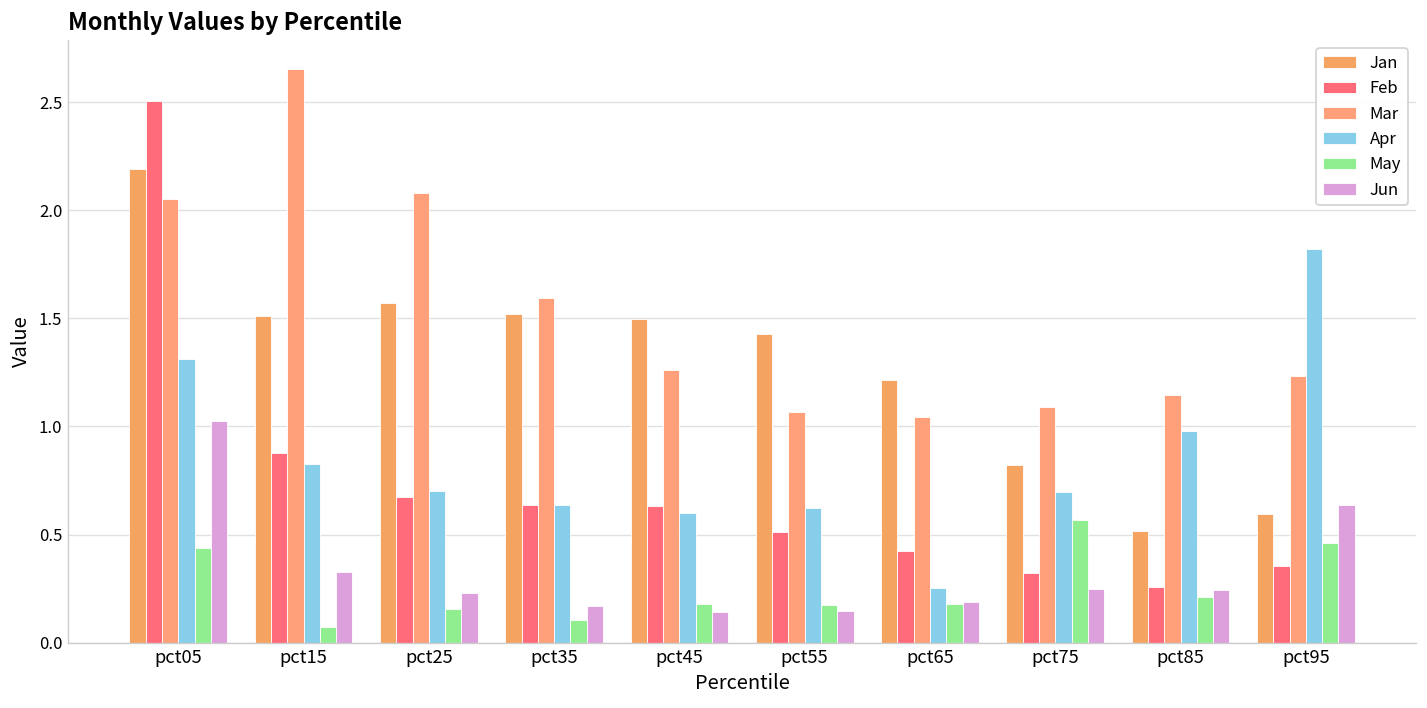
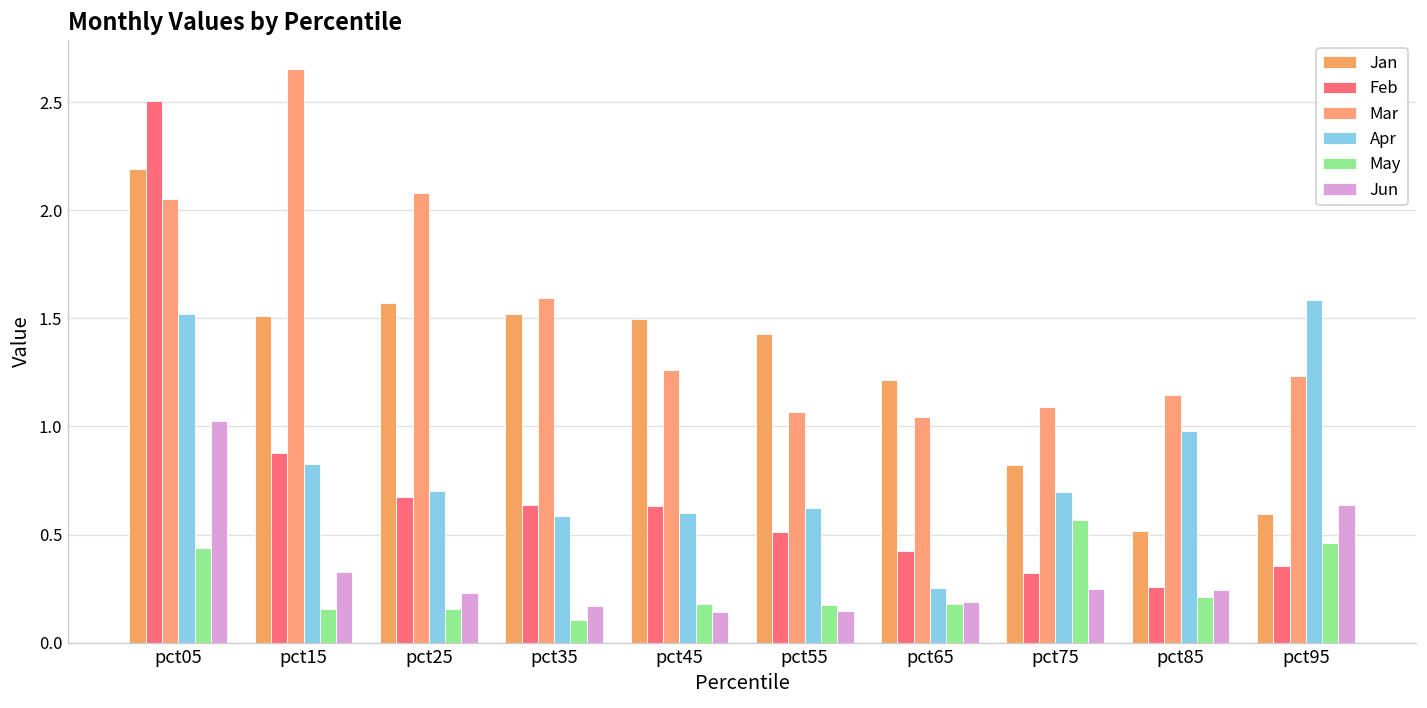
  {
    "Apr": {
-     "pct05": 1.31,
+     "pct05": 1.52,
      "pct15": 0.82,
      "pct25": 0.70,
-     "pct35": 0.64,
+     "pct35": 0.59,
      "pct45": 0.60,
      "pct55": 0.62,
      "pct65": 0.25,
      "pct75": 0.70,
      "pct85": 0.98,
-     "pct95": 1.82
+     "pct95": 1.59
    },
    "May": {
      "pct05": 0.44,
-     "pct15": 0.07,
+     "pct15": 0.16,
      "pct25": 0.16,
      "pct35": 0.10,
      "pct45": 0.18,
      "pct55": 0.17,
      "pct65": 0.18,
      "pct75": 0.57,
      "pct85": 0.21,
      "pct95": 0.46
    },
    "Jun": {
      "pct05": 1.02,
      "pct15": 0.33,
      "pct25": 0.23,
      "pct35": 0.17,
      "pct45": 0.14,
      "pct55": 0.15,
      "pct65": 0.19,
      "pct75": 0.25,
      "pct85": 0.24,
      "pct95": 0.64
    }
  }
